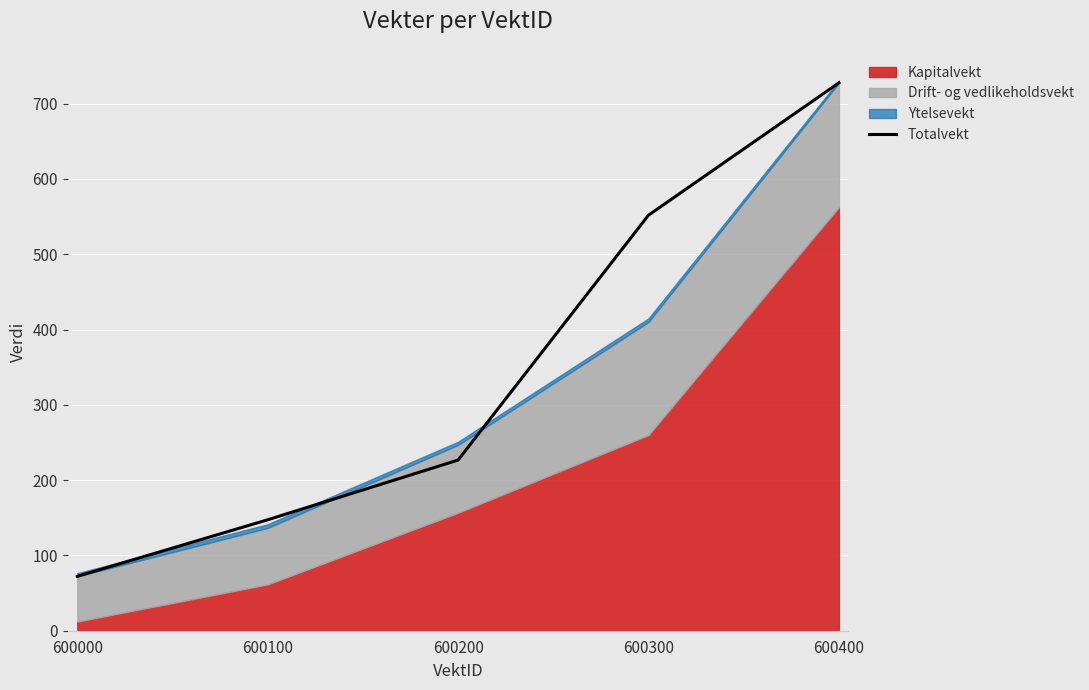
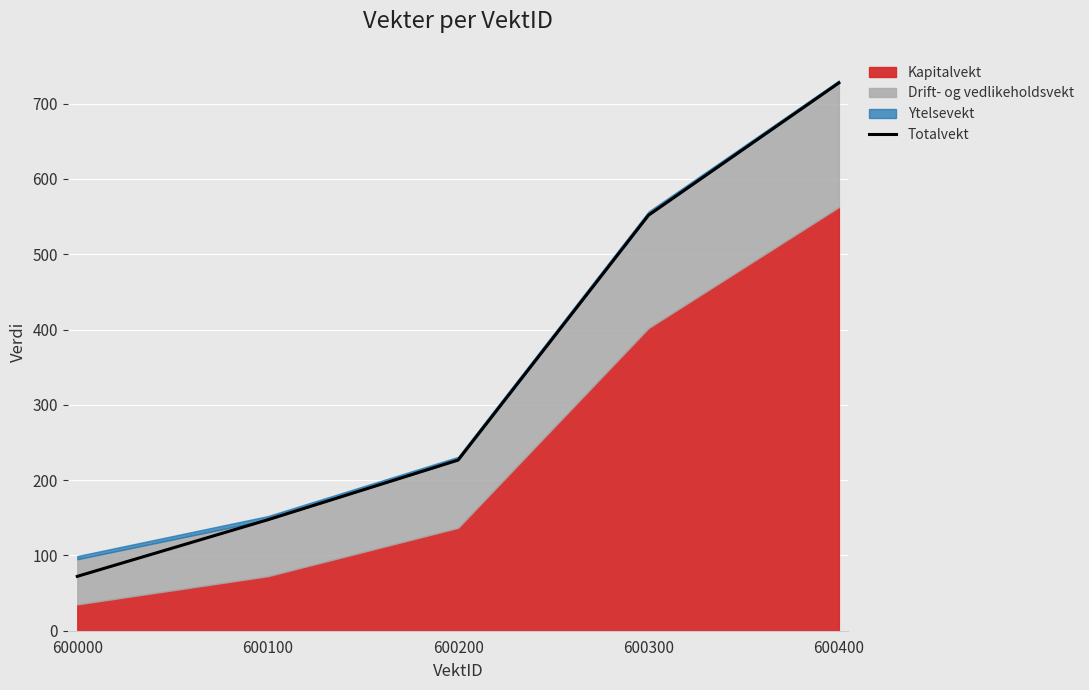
  {
    "Kapitalvekt": {
-     "600000": 10,
-     "600100": 60,
-     "600200": 160,
-     "600300": 260,
+     "600000": 30,
+     "600100": 70,
+     "600200": 140,
+     "600300": 400,
      "600400": 560
    },
    "Ytelsevekt": {
      "600000": 0,
      "600100": 0,
      "600200": 0,
      "600300": 0
    }
  }
